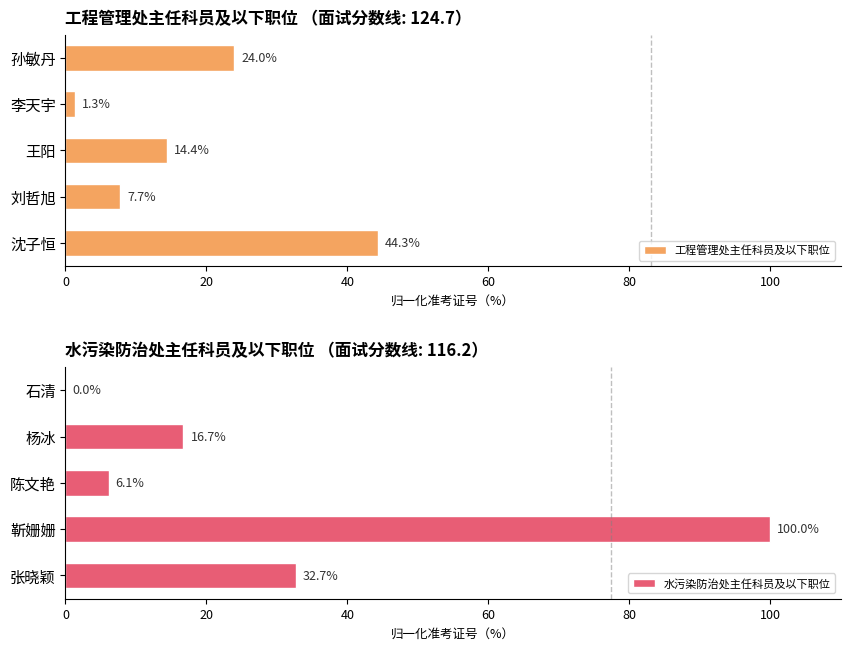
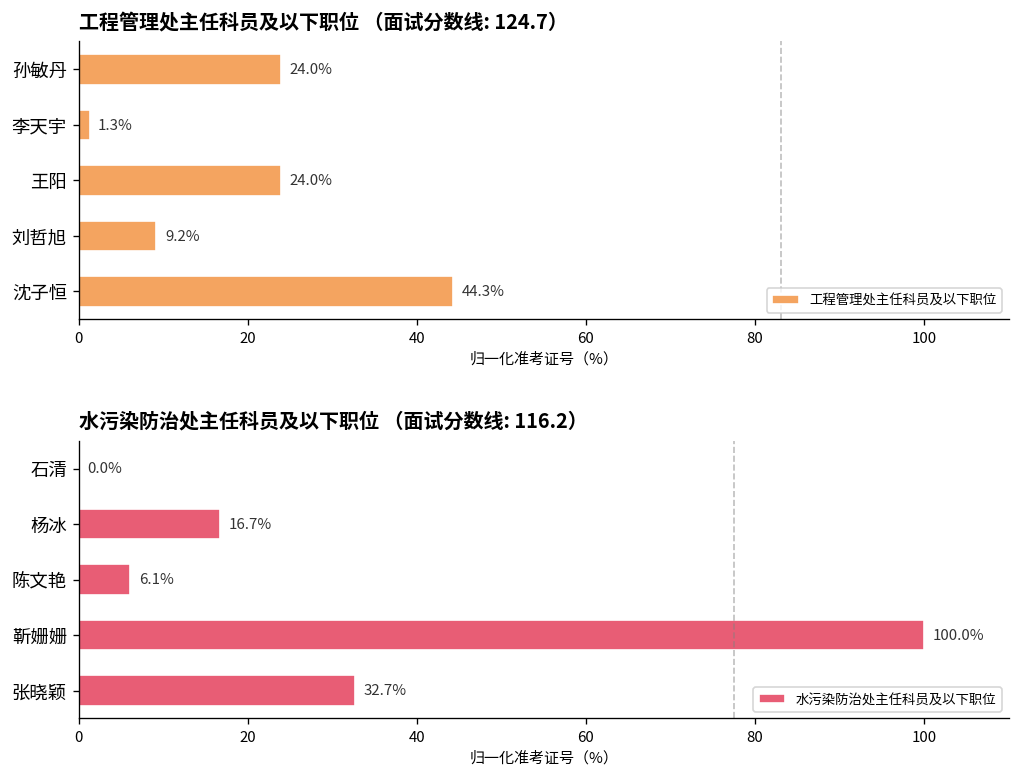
  {
    "工程管理处主任科员及以下职位 （面试分数线: 124.7）": {
      "孙敏丹": "24.0%",
      "李天宇": "1.3%",
-     "王阳": "14.4%",
-     "刘哲旭": "7.7%",
+     "王阳": "24.0%",
+     "刘哲旭": "9.2%",
      "沈子恒": "44.3%"
    },
    "水污染防治处主任科员及以下职位 （面试分数线: 116.2）": {
      "石清": "0.0%",
      "杨冰": "16.7%",
      "陈文艳": "6.1%",
      "靳姗姗": "100.0%",
      "张晓颖": "32.7%"
    }
  }
